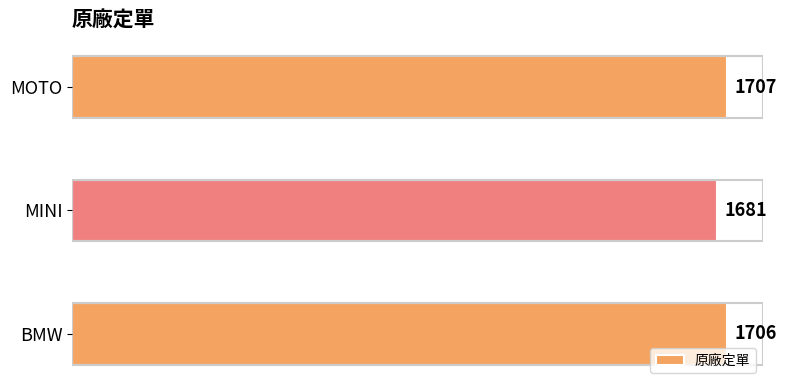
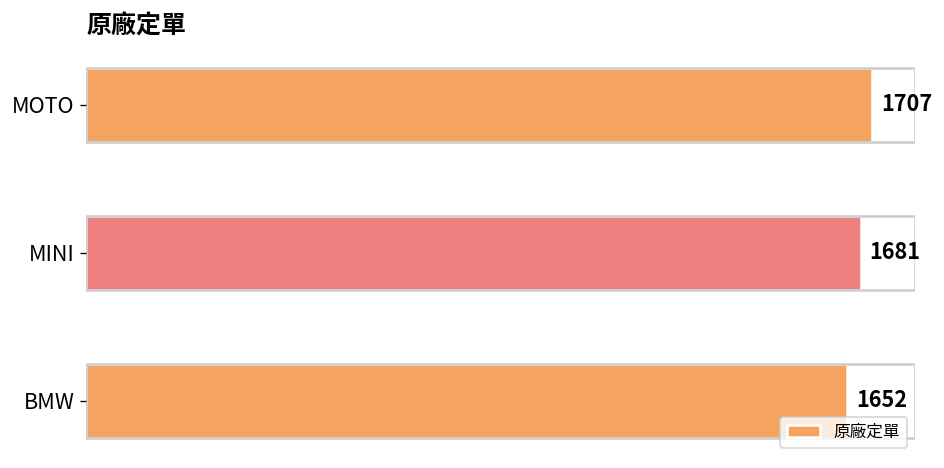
  {
    "原廠定單": {
-     "BMW": 1706
+     "BMW": 1652
    }
  }
